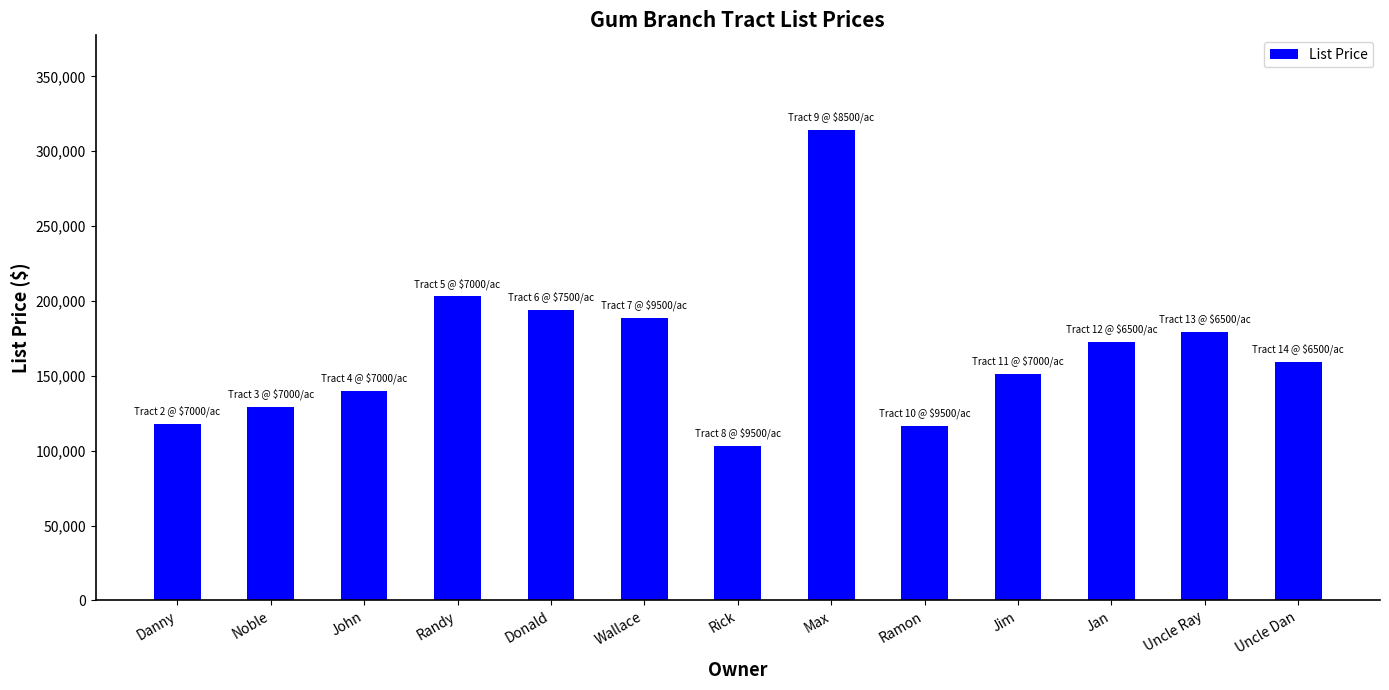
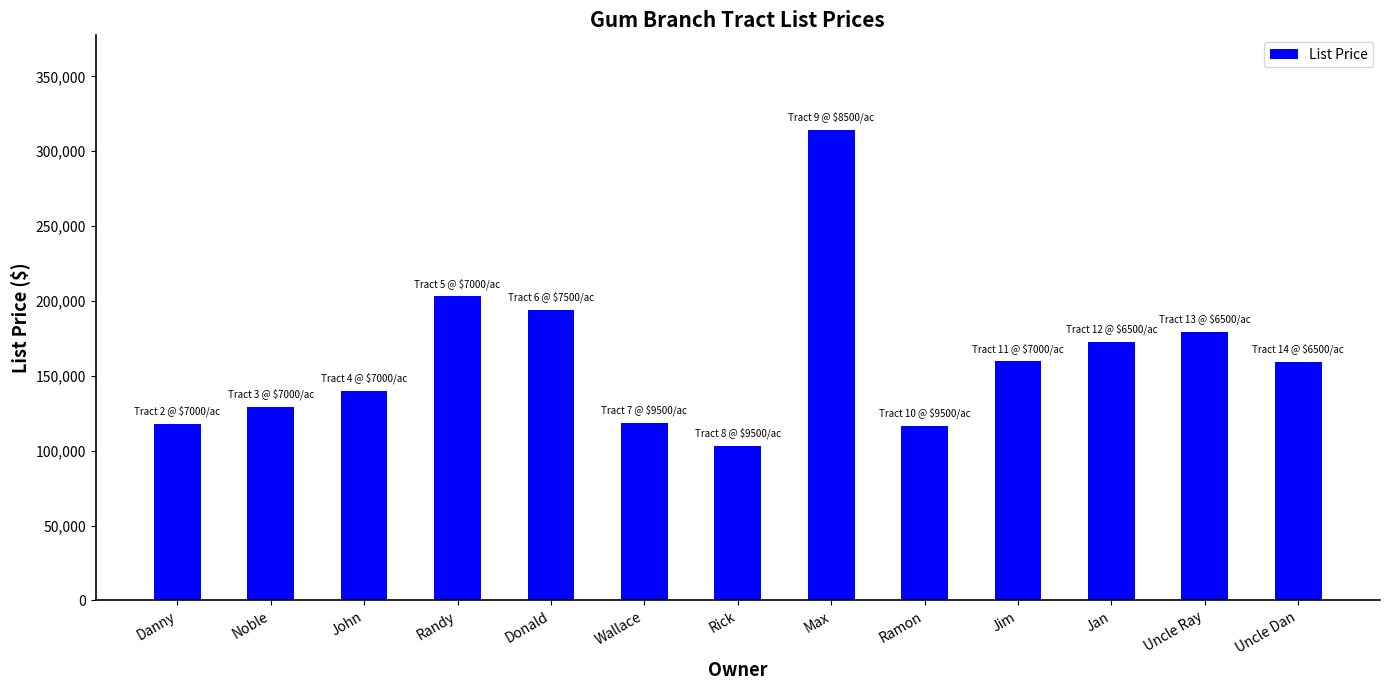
  {
-   "Wallace": "189,000",
-   "Jim": "151,000"
+   "Wallace": "119,000",
+   "Jim": "160,000"
  }
